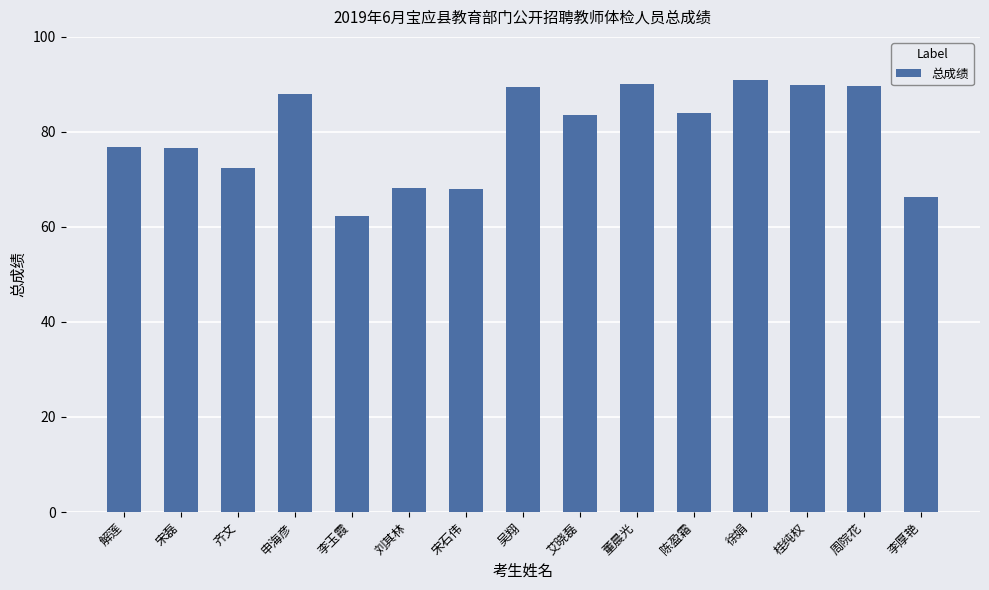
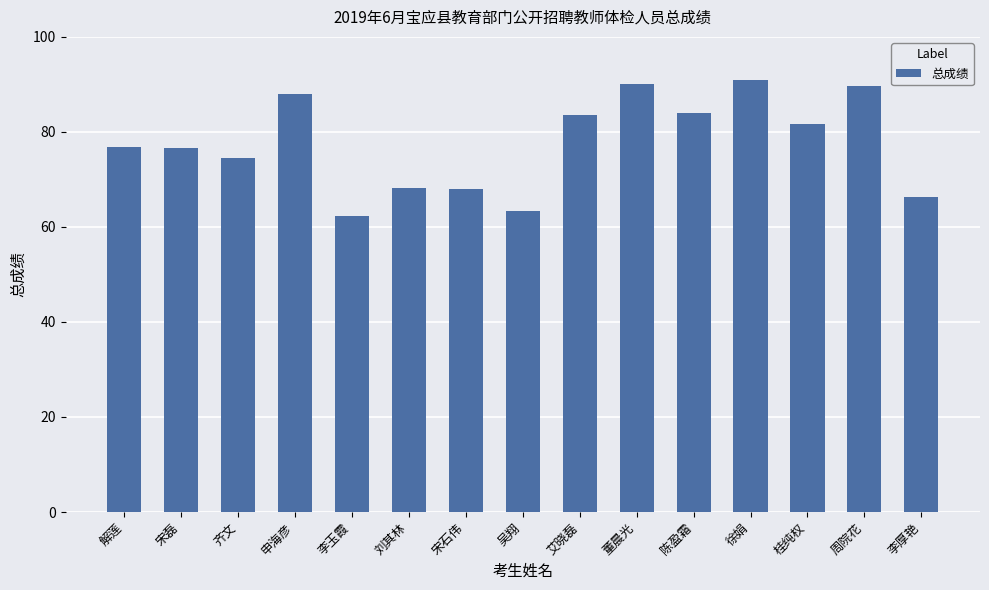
  {
    "解莲": 77,
    "宋磊": 77,
-   "齐文": 72,
+   "齐文": 75,
    "申海彦": 88,
    "李玉霞": 62,
    "刘其林": 68,
    "宋石伟": 68,
-   "吴翔": 89,
+   "吴翔": 63,
    "艾晓磊": 84,
    "董晨光": 90,
    "陈盈霜": 84,
    "徐娟": 91,
-   "桂纯权": 90,
+   "桂纯权": 82,
    "周院花": 90,
    "李厚艳": 66
  }
